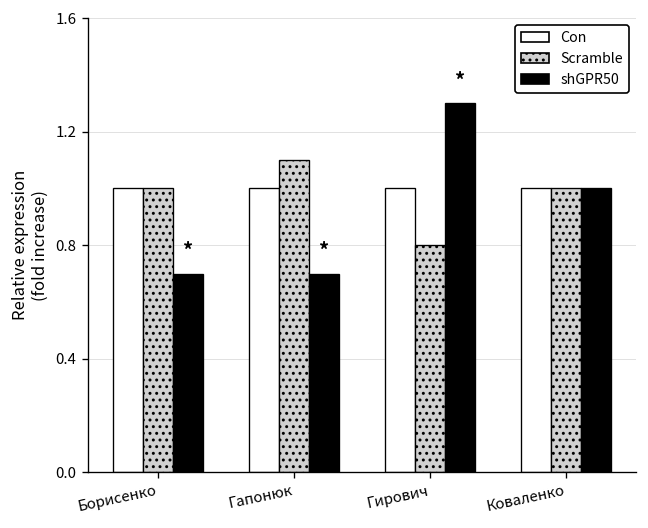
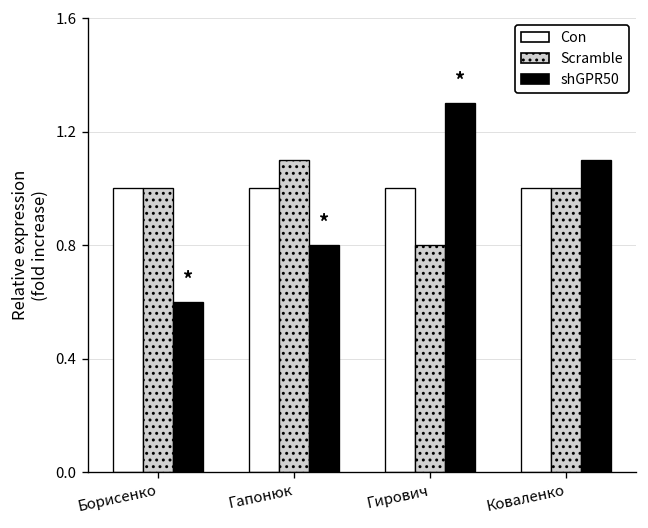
  {
    "Con": {
      "Борисенко": 1.0,
      "Гапонюк": 1.0,
      "Гирович": 1.0,
      "Коваленко": 1.0
    },
    "Scramble": {
      "Борисенко": 1.0,
      "Гапонюк": 1.1,
      "Гирович": 0.8,
      "Коваленко": 1.0
    },
    "shGPR50": {
-     "Борисенко": 0.7,
-     "Гапонюк": 0.7,
+     "Борисенко": 0.6,
+     "Гапонюк": 0.8,
      "Гирович": 1.3,
-     "Коваленко": 1.0
+     "Коваленко": 1.1
    }
  }
